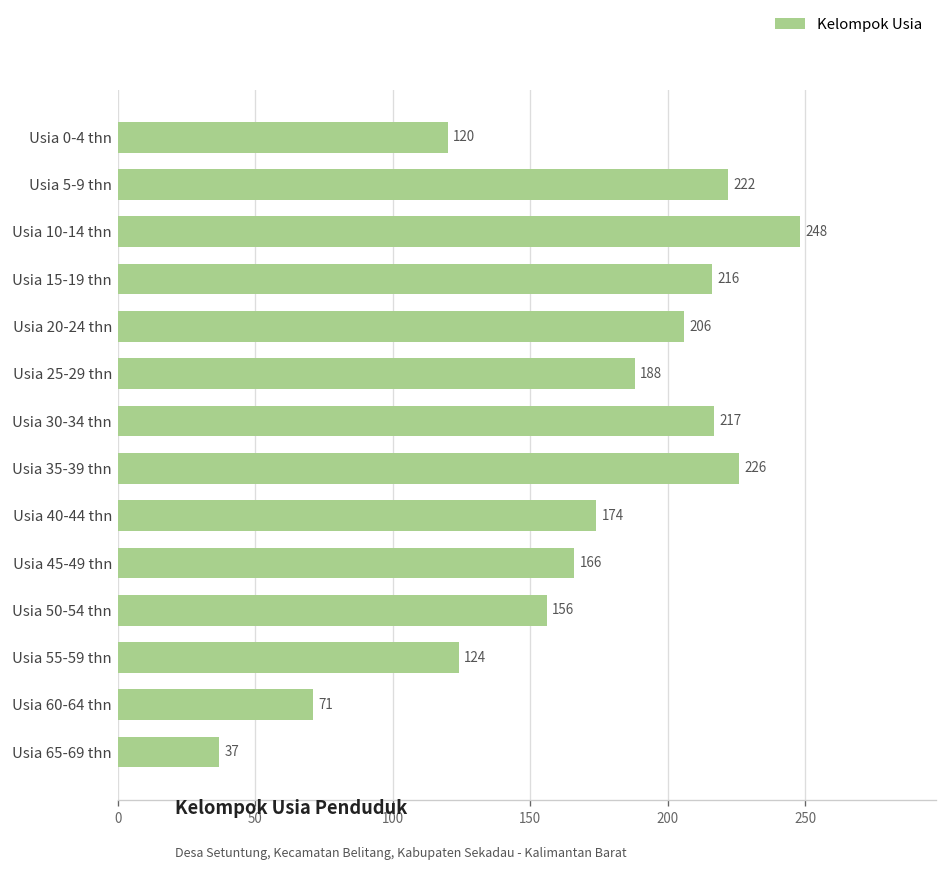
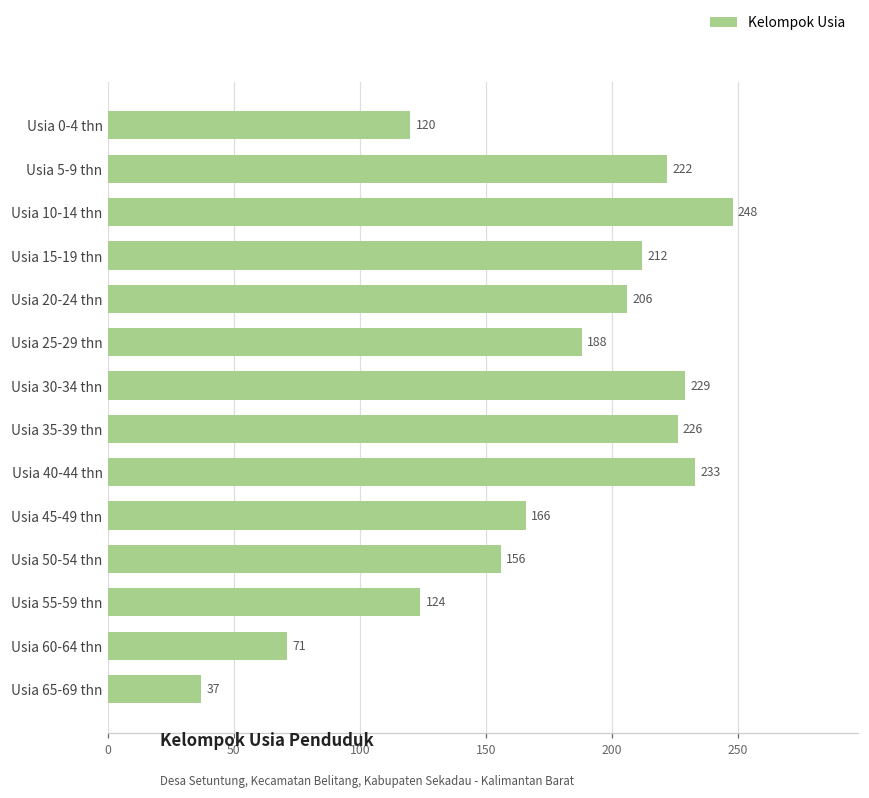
  {
    "Usia 0-4 thn": 120,
    "Usia 5-9 thn": 222,
    "Usia 10-14 thn": 248,
-   "Usia 15-19 thn": 216,
+   "Usia 15-19 thn": 212,
    "Usia 20-24 thn": 206,
    "Usia 25-29 thn": 188,
-   "Usia 30-34 thn": 217,
+   "Usia 30-34 thn": 229,
    "Usia 35-39 thn": 226,
-   "Usia 40-44 thn": 174,
+   "Usia 40-44 thn": 233,
    "Usia 45-49 thn": 166,
    "Usia 50-54 thn": 156,
    "Usia 55-59 thn": 124,
    "Usia 60-64 thn": 71,
    "Usia 65-69 thn": 37
  }
